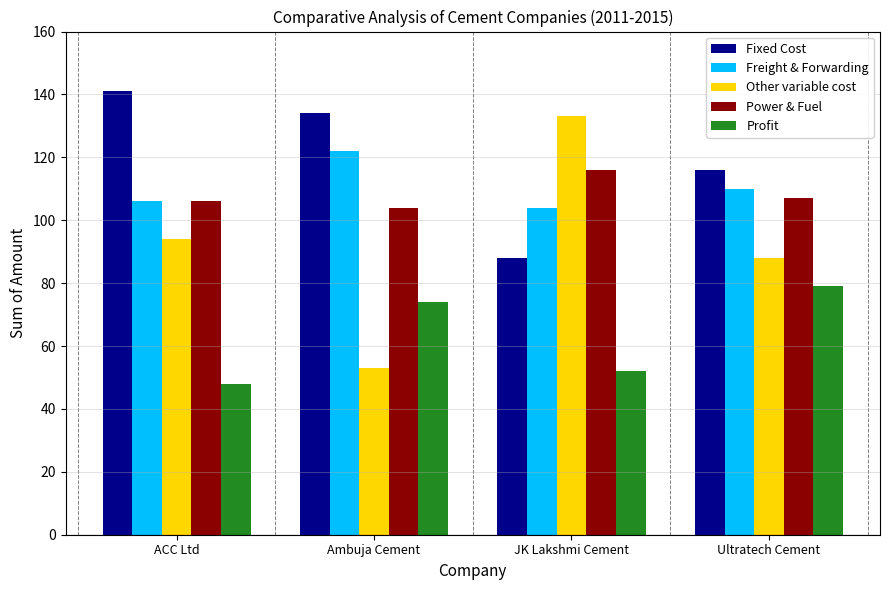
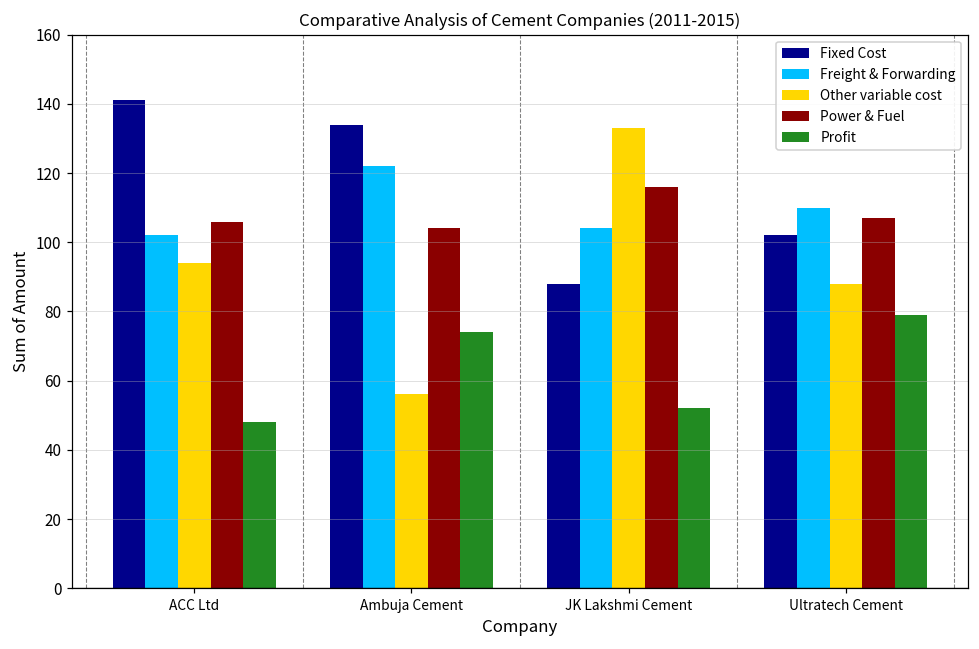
  {
    "Fixed Cost": {
      "ACC Ltd": 141,
      "Ambuja Cement": 134,
      "JK Lakshmi Cement": 88,
-     "Ultratech Cement": 116
+     "Ultratech Cement": 102
    },
    "Freight & Forwarding": {
-     "ACC Ltd": 106,
+     "ACC Ltd": 102,
      "Ambuja Cement": 122,
      "JK Lakshmi Cement": 104,
      "Ultratech Cement": 110
    },
    "Other variable cost": {
      "ACC Ltd": 94,
-     "Ambuja Cement": 53,
+     "Ambuja Cement": 56,
      "JK Lakshmi Cement": 133,
      "Ultratech Cement": 88
    },
    "Power & Fuel": {
      "ACC Ltd": 106,
      "Ambuja Cement": 104,
      "JK Lakshmi Cement": 116,
      "Ultratech Cement": 107
    },
    "Profit": {
      "ACC Ltd": 48,
      "Ambuja Cement": 74,
      "JK Lakshmi Cement": 52,
      "Ultratech Cement": 79
    }
  }
